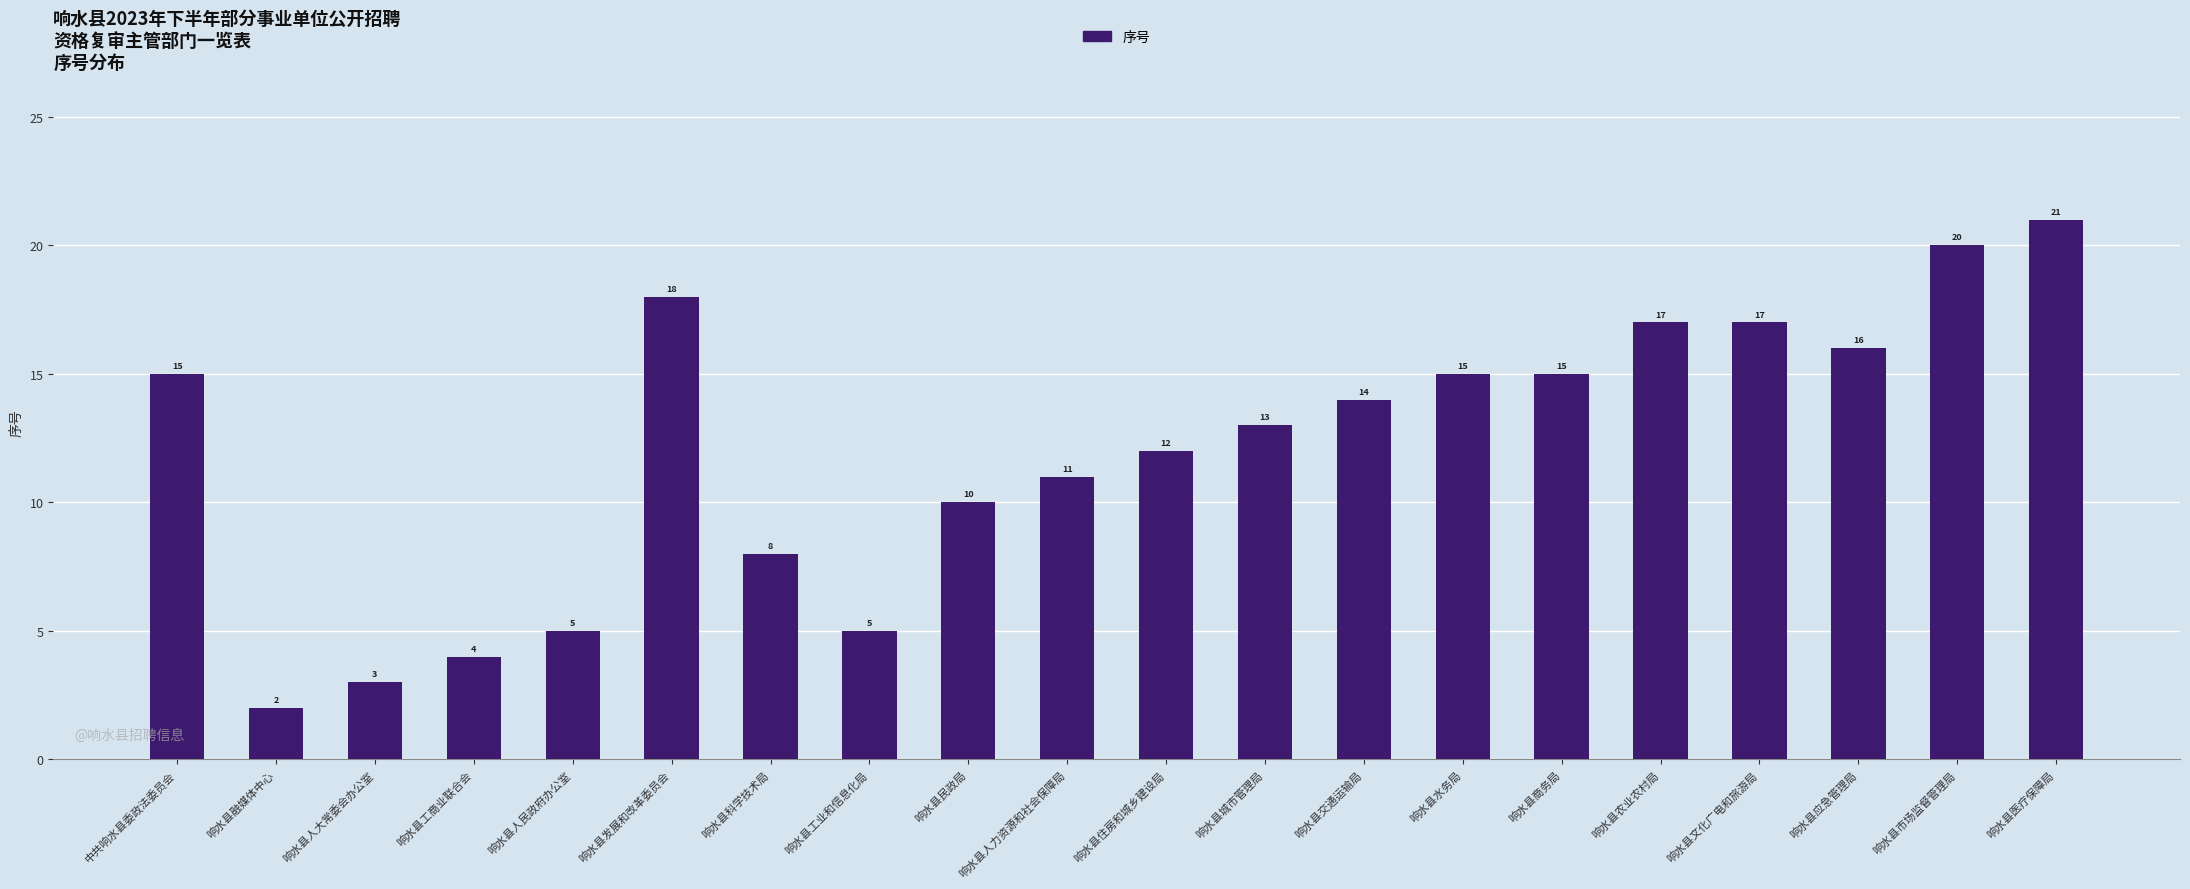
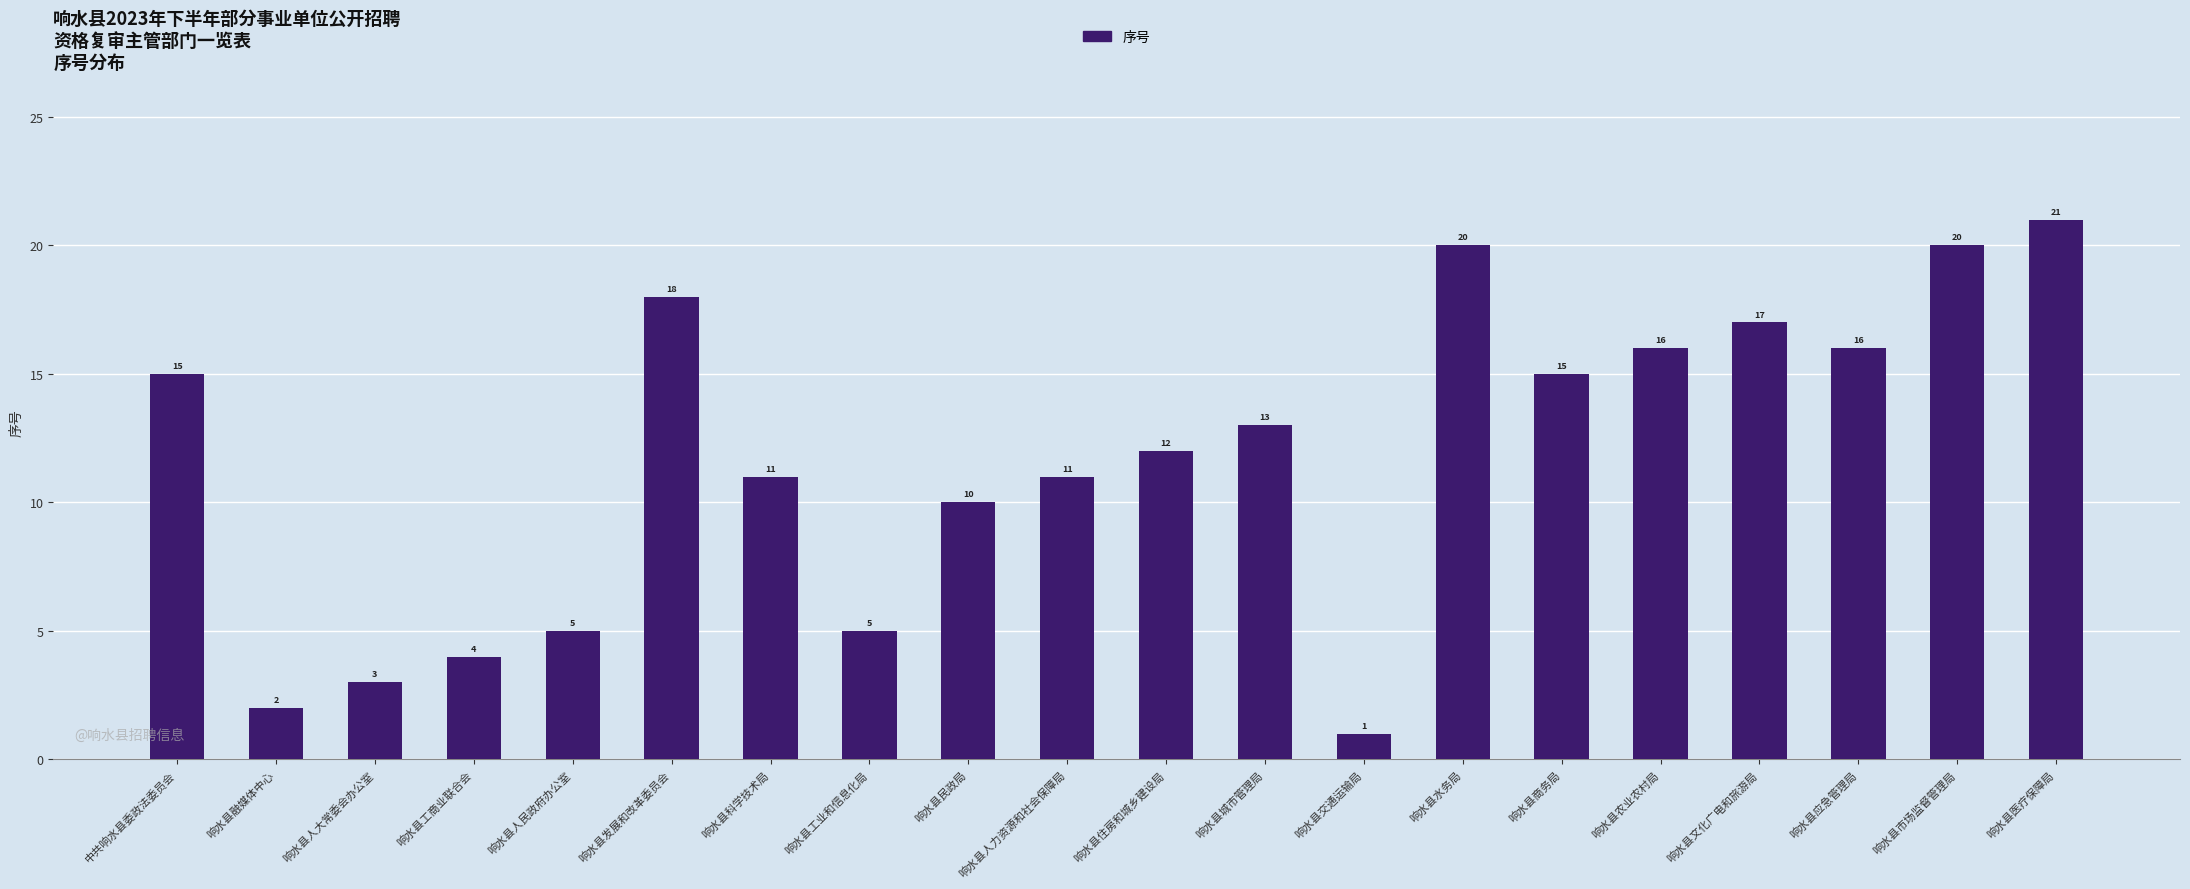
  {
    "中共响水县委政法委员会": 15,
    "响水县融媒体中心": 2,
    "响水县人大常委会办公室": 3,
    "响水县工商业联合会": 4,
    "响水县人民政府办公室": 5,
    "响水县发展和改革委员会": 18,
-   "响水县科学技术局": 8,
+   "响水县科学技术局": 11,
    "响水县工业和信息化局": 5,
    "响水县民政局": 10,
    "响水县人力资源和社会保障局": 11,
    "响水县住房和城乡建设局": 12,
    "响水县城市管理局": 13,
-   "响水县交通运输局": 14,
-   "响水县水务局": 15,
+   "响水县交通运输局": 1,
+   "响水县水务局": 20,
    "响水县商务局": 15,
-   "响水县农业农村局": 17,
+   "响水县农业农村局": 16,
    "响水县文化广电和旅游局": 17,
    "响水县应急管理局": 16,
    "响水县市场监督管理局": 20,
    "响水县医疗保障局": 21
  }
